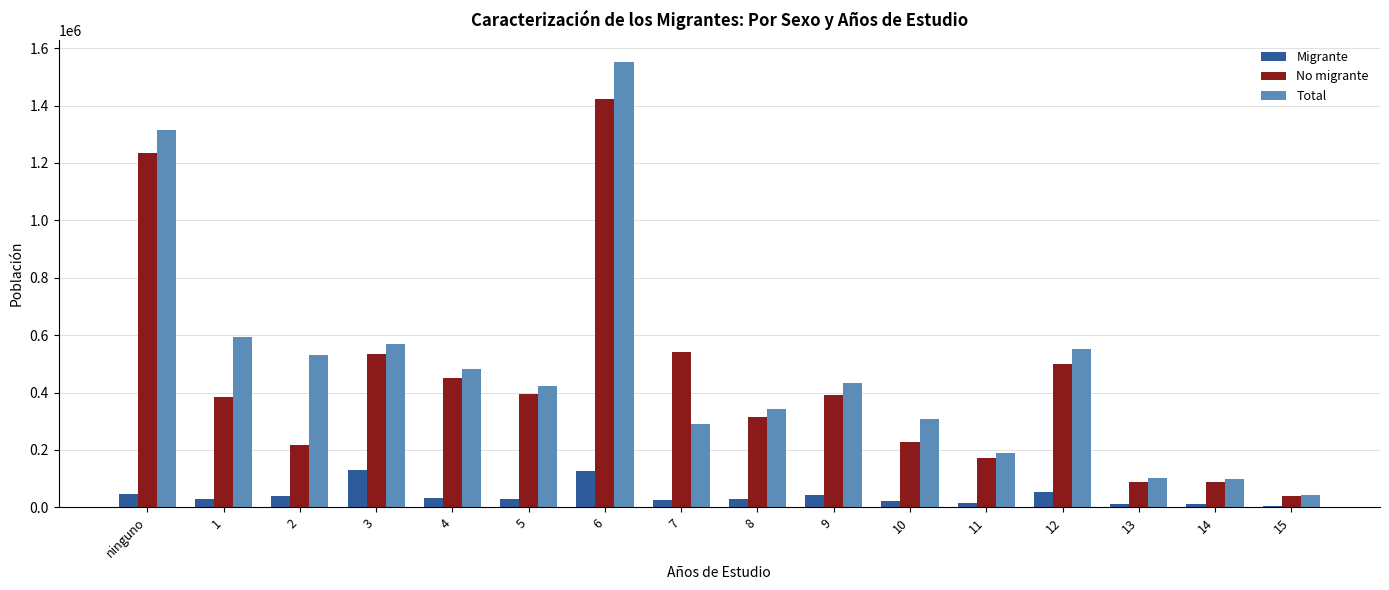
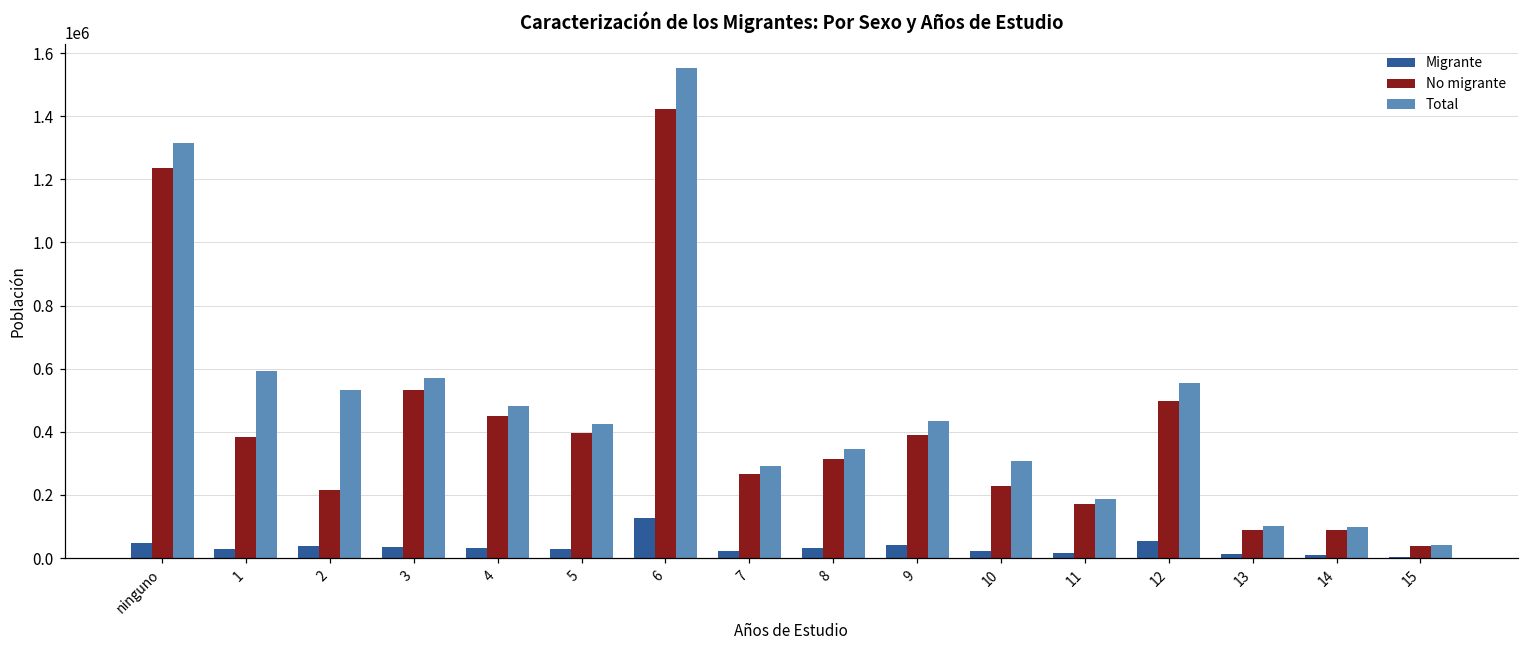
  {
    "Migrante": {
      "ninguno": 50000,
      "1": 30000,
      "2": 40000,
-     "3": 130000,
+     "3": 40000,
      "4": 30000,
      "5": 30000,
      "6": 130000,
      "7": 20000,
      "8": 30000,
      "9": 40000,
      "10": 20000,
      "11": 20000,
      "12": 60000,
      "13": 10000,
      "14": 10000
    },
    "No migrante": {
      "ninguno": 1240000,
      "1": 380000,
      "2": 220000,
      "3": 530000,
      "4": 450000,
      "5": 400000,
      "6": 1420000,
-     "7": 540000,
+     "7": 270000,
      "8": 310000,
      "9": 390000,
      "10": 230000,
      "11": 170000,
      "12": 500000,
      "13": 90000,
      "14": 90000,
      "15": 40000
    },
    "Total": {
      "ninguno": 1310000,
      "1": 590000,
      "2": 530000,
      "3": 570000,
      "4": 480000,
      "5": 420000,
      "6": 1550000,
      "7": 290000,
      "8": 340000,
      "9": 430000,
      "10": 310000,
      "11": 190000,
      "12": 550000,
      "13": 100000,
      "14": 100000,
      "15": 40000
    }
  }
